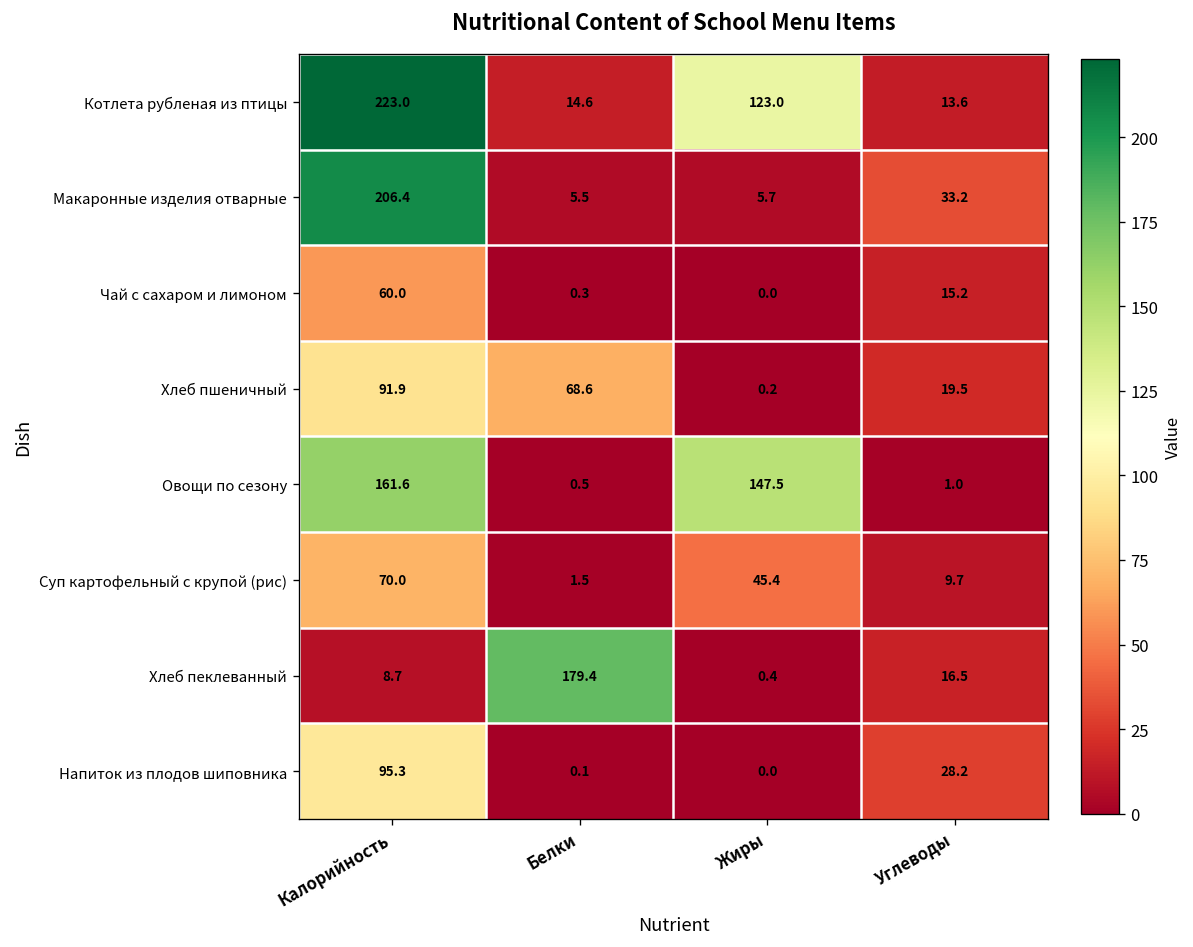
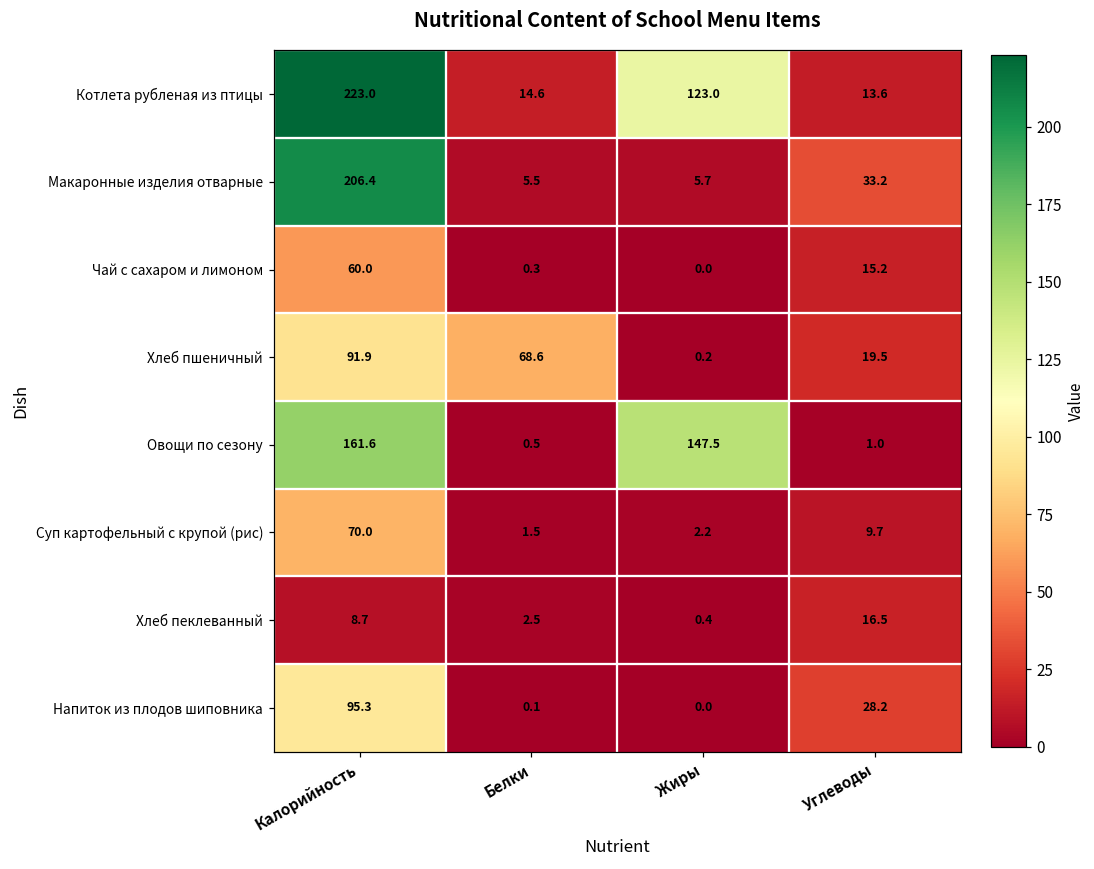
  {
    "Котлета рубленая из птицы": {
      "Калорийность": 223.0,
      "Белки": 14.6,
      "Жиры": 123.0,
      "Углеводы": 13.6
    },
    "Макаронные изделия отварные": {
      "Калорийность": 206.4,
      "Белки": 5.5,
      "Жиры": 5.7,
      "Углеводы": 33.2
    },
    "Чай с сахаром и лимоном": {
      "Калорийность": 60.0,
      "Белки": 0.3,
      "Жиры": 0.0,
      "Углеводы": 15.2
    },
    "Хлеб пшеничный": {
      "Калорийность": 91.9,
      "Белки": 68.6,
      "Жиры": 0.2,
      "Углеводы": 19.5
    },
    "Овощи по сезону": {
      "Калорийность": 161.6,
      "Белки": 0.5,
      "Жиры": 147.5,
      "Углеводы": 1.0
    },
    "Суп картофельный с крупой (рис)": {
      "Калорийность": 70.0,
      "Белки": 1.5,
-     "Жиры": 45.4,
+     "Жиры": 2.2,
      "Углеводы": 9.7
    },
    "Хлеб пеклеванный": {
      "Калорийность": 8.7,
-     "Белки": 179.4,
+     "Белки": 2.5,
      "Жиры": 0.4,
      "Углеводы": 16.5
    },
    "Напиток из плодов шиповника": {
      "Калорийность": 95.3,
      "Белки": 0.1,
      "Жиры": 0.0,
      "Углеводы": 28.2
    }
  }
